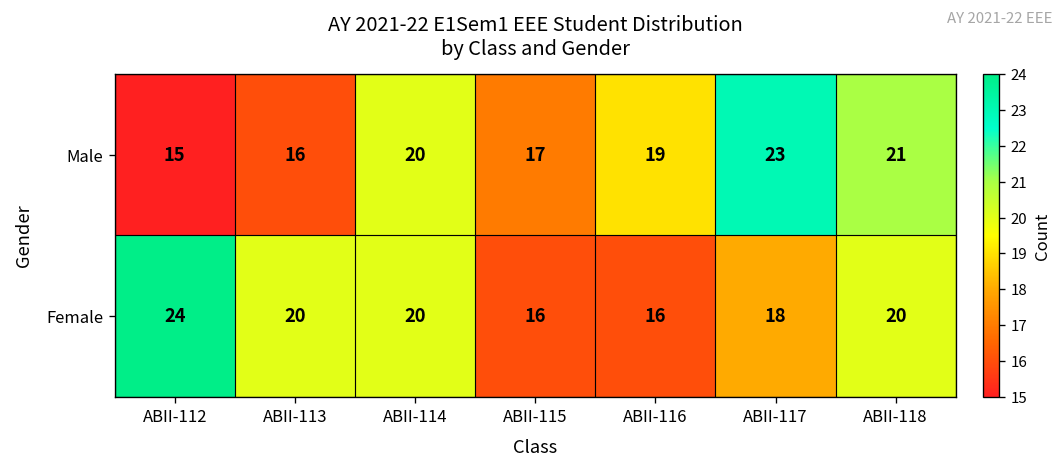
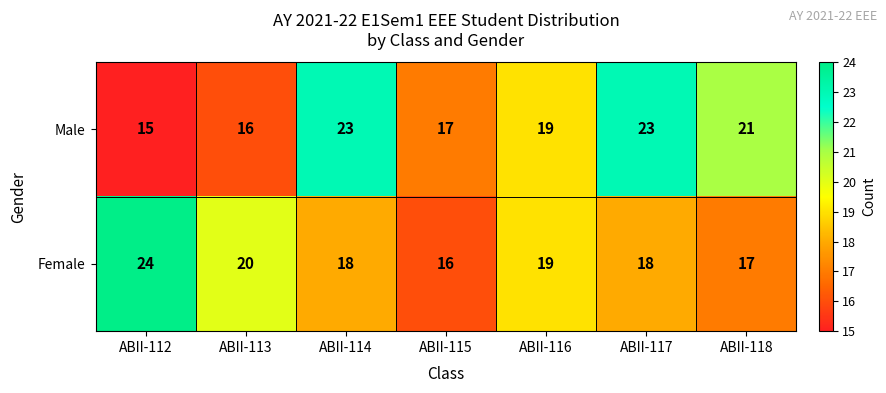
  {
    "Male": {
      "ABII-112": 15,
      "ABII-113": 16,
-     "ABII-114": 20,
+     "ABII-114": 23,
      "ABII-115": 17,
      "ABII-116": 19,
      "ABII-117": 23,
      "ABII-118": 21
    },
    "Female": {
      "ABII-112": 24,
      "ABII-113": 20,
-     "ABII-114": 20,
+     "ABII-114": 18,
      "ABII-115": 16,
-     "ABII-116": 16,
+     "ABII-116": 19,
      "ABII-117": 18,
-     "ABII-118": 20
+     "ABII-118": 17
    }
  }
